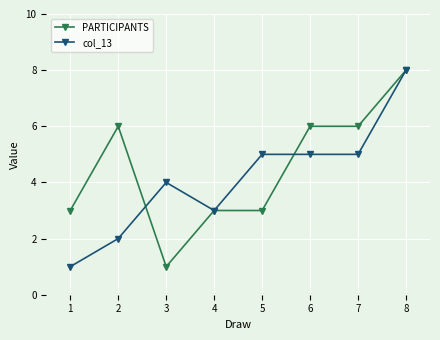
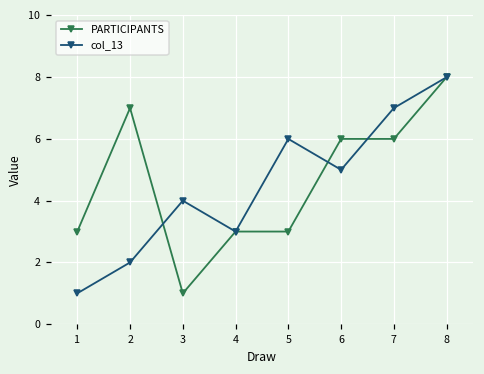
  {
    "PARTICIPANTS": {
      "1": 3,
-     "2": 6,
+     "2": 7,
      "3": 1,
      "5": 3,
      "6": 6,
      "7": 6
    },
    "col_13": {
      "1": 1,
      "2": 2,
      "3": 4,
-     "5": 5,
+     "5": 6,
      "6": 5,
-     "7": 5
+     "7": 7
    }
  }
